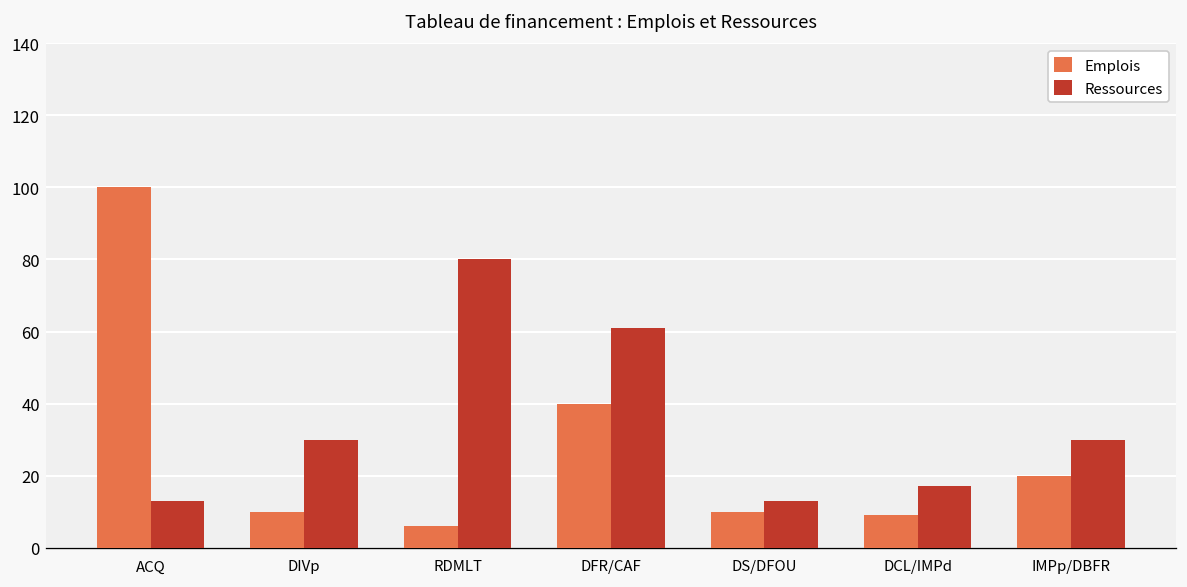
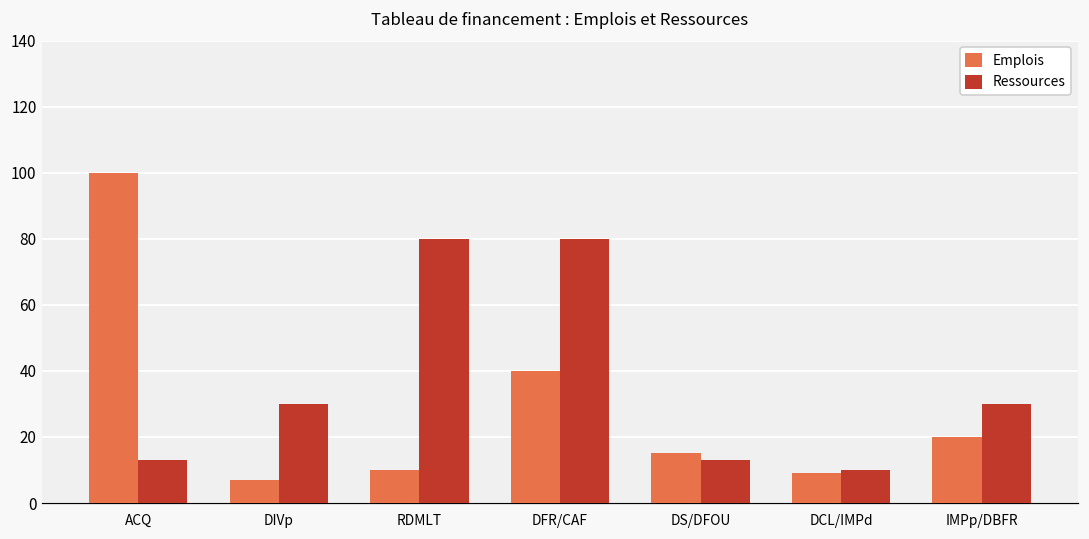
  {
    "Emplois": {
      "ACQ": 100,
-     "DIVp": 10,
-     "RDMLT": 6,
+     "DIVp": 7,
+     "RDMLT": 10,
      "DFR/CAF": 40,
-     "DS/DFOU": 10,
+     "DS/DFOU": 15,
      "DCL/IMPd": 9,
      "IMPp/DBFR": 20
    },
    "Ressources": {
      "ACQ": 13,
      "DIVp": 30,
      "RDMLT": 80,
-     "DFR/CAF": 61,
+     "DFR/CAF": 80,
      "DS/DFOU": 13,
-     "DCL/IMPd": 17,
+     "DCL/IMPd": 10,
      "IMPp/DBFR": 30
    }
  }
